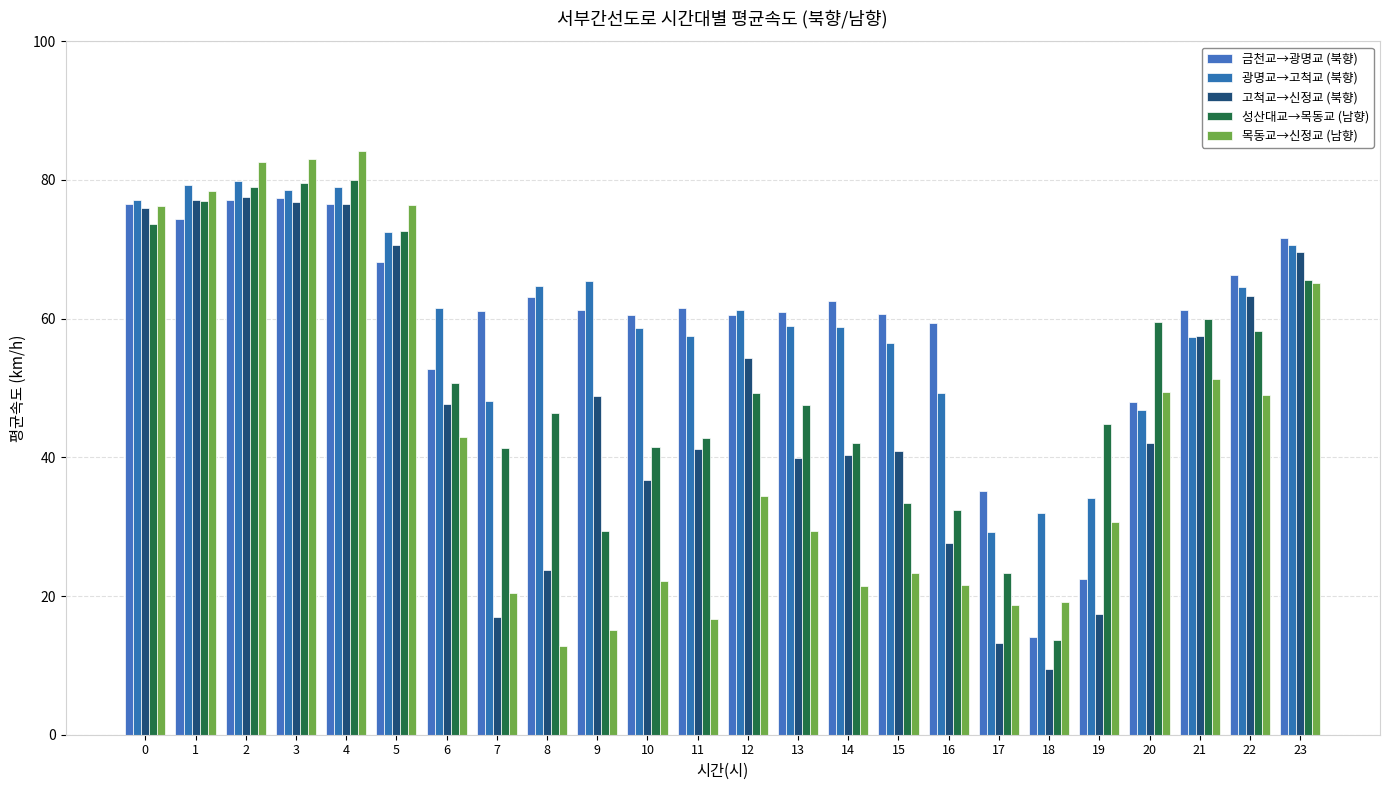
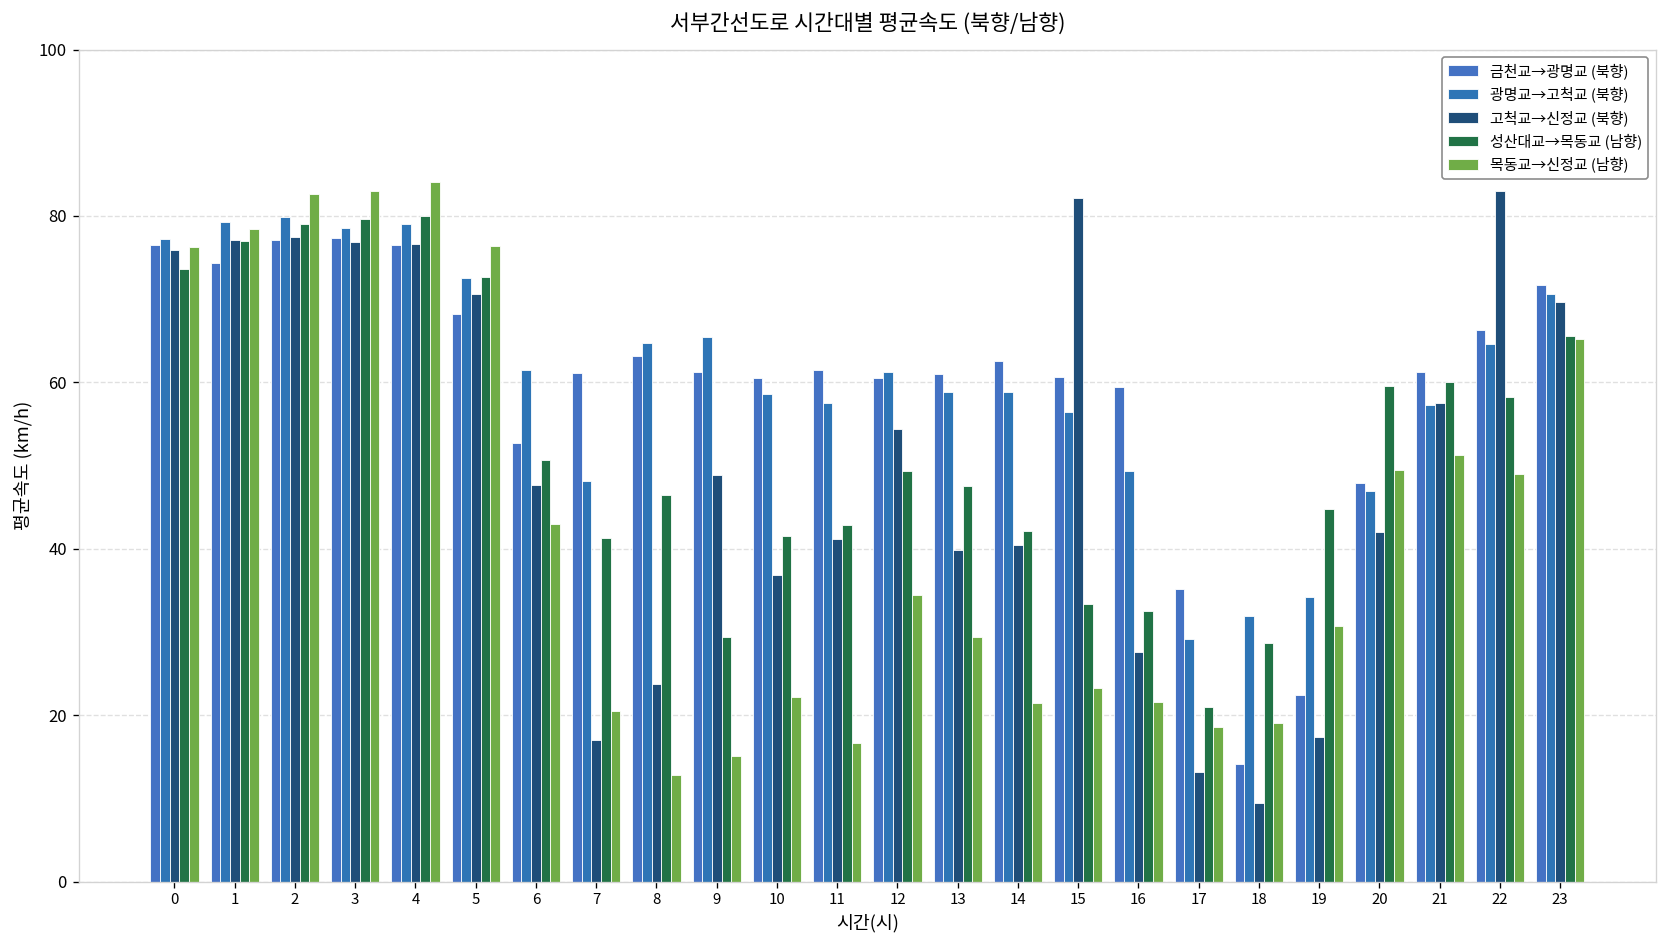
  {
    "고척교→신정교 (북향)": {
      "0": 76,
      "1": 77,
      "2": 78,
      "3": 77,
      "4": 77,
      "5": 71,
      "6": 48,
      "7": 17,
      "8": 24,
      "9": 49,
      "10": 37,
      "11": 41,
      "12": 54,
      "13": 40,
      "14": 40,
-     "15": 41,
+     "15": 82,
      "16": 28,
      "17": 13,
      "18": 9,
      "19": 17,
      "20": 42,
      "21": 58,
-     "22": 63,
+     "22": 83,
      "23": 70
    },
    "성산대교→목동교 (남향)": {
      "0": 74,
      "1": 77,
      "2": 79,
      "3": 80,
      "4": 80,
      "5": 73,
      "6": 51,
      "7": 41,
      "8": 46,
      "9": 29,
      "10": 42,
      "11": 43,
      "12": 49,
      "13": 48,
      "14": 42,
      "15": 33,
      "16": 32,
-     "17": 23,
-     "18": 14,
+     "17": 21,
+     "18": 29,
      "19": 45,
      "20": 60,
      "21": 60,
      "22": 58,
      "23": 66
    },
    "목동교→신정교 (남향)": {
      "0": 76,
      "1": 78,
      "2": 83,
      "3": 83,
      "4": 84,
      "5": 76,
      "6": 43,
      "7": 21,
      "8": 13,
      "9": 15,
      "10": 22,
      "11": 17,
      "12": 34,
      "13": 29,
      "14": 22,
      "15": 23,
      "16": 22,
      "17": 19,
      "18": 19,
      "19": 31,
      "20": 49,
      "21": 51,
      "22": 49,
      "23": 65
    }
  }
